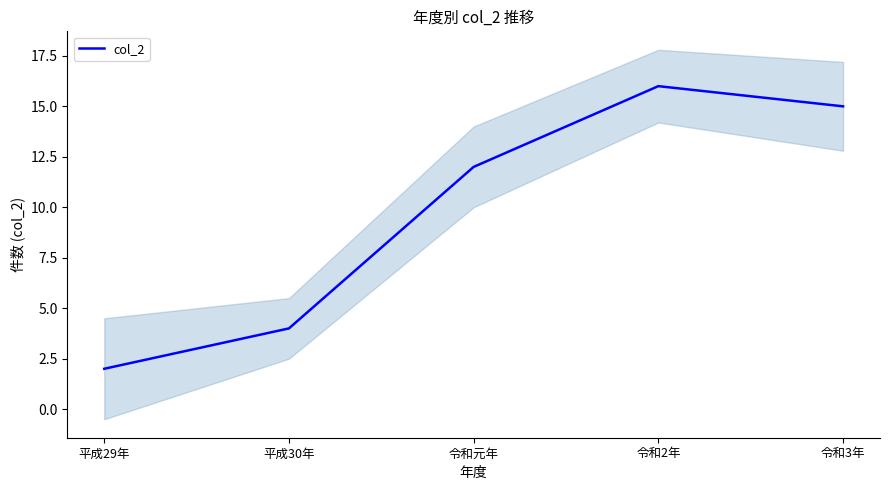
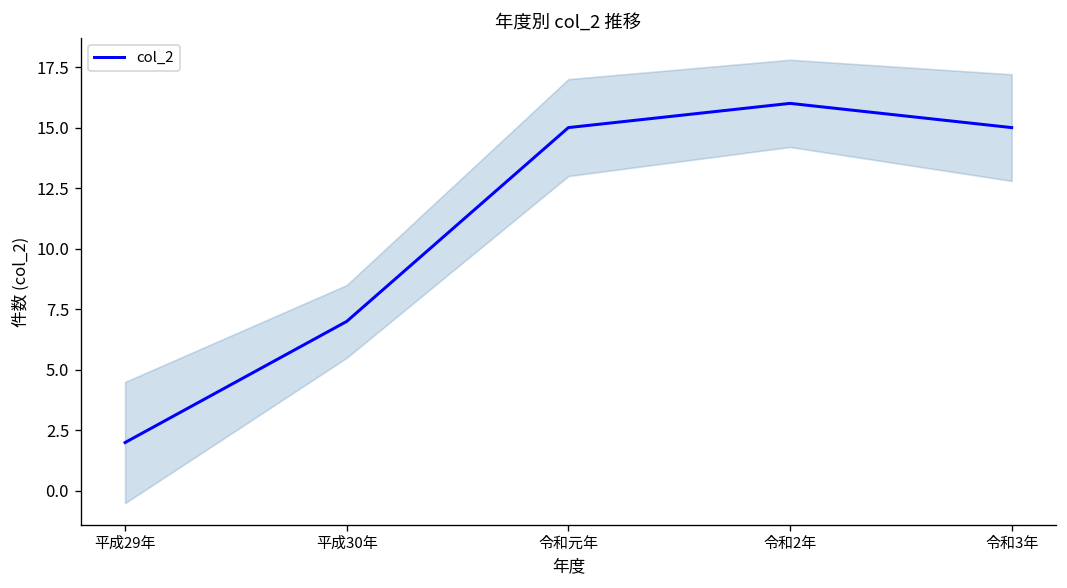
  {
    "col_2": {
      "平成29年": 2,
-     "平成30年": 4,
-     "令和元年": 12,
+     "平成30年": 7,
+     "令和元年": 15,
      "令和2年": 16,
      "令和3年": 15
    }
  }
